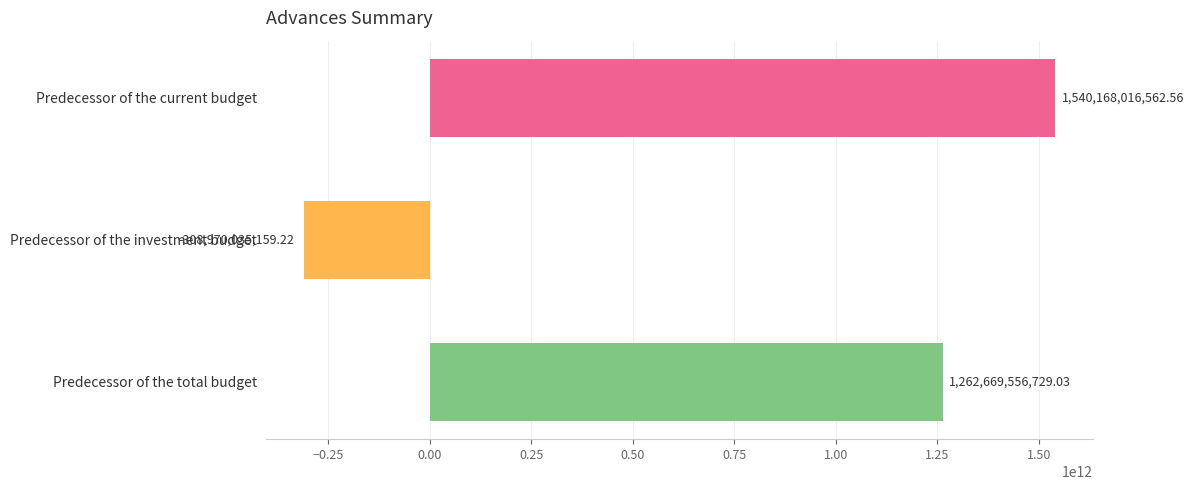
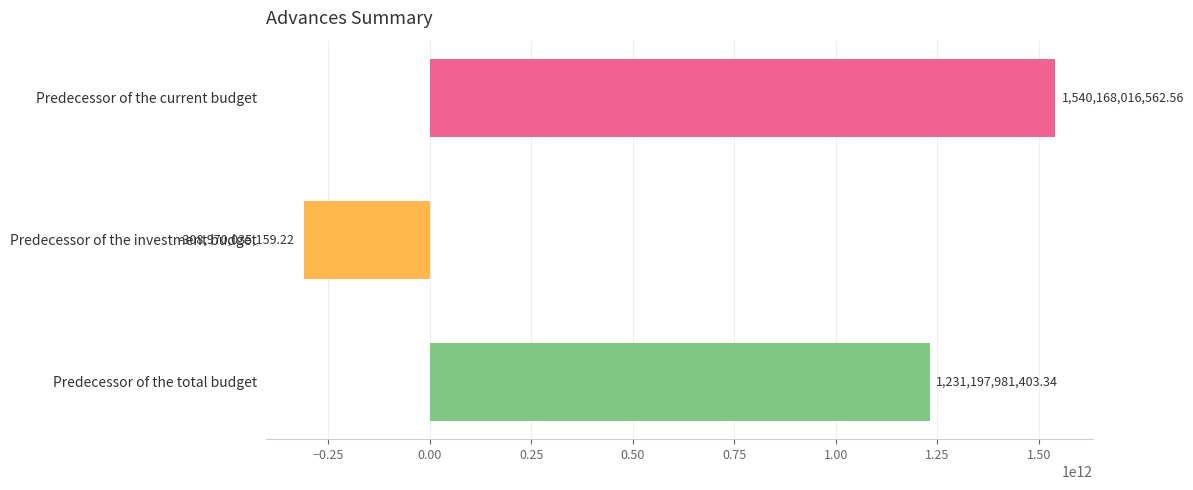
  {
    "Predecessor of the current budget": "1,540,168,016,562.56",
    "Predecessor of the investment budget": "-308,970,035,159.22",
-   "Predecessor of the total budget": "1,262,669,556,729.03"
+   "Predecessor of the total budget": "1,231,197,981,403.34"
  }
